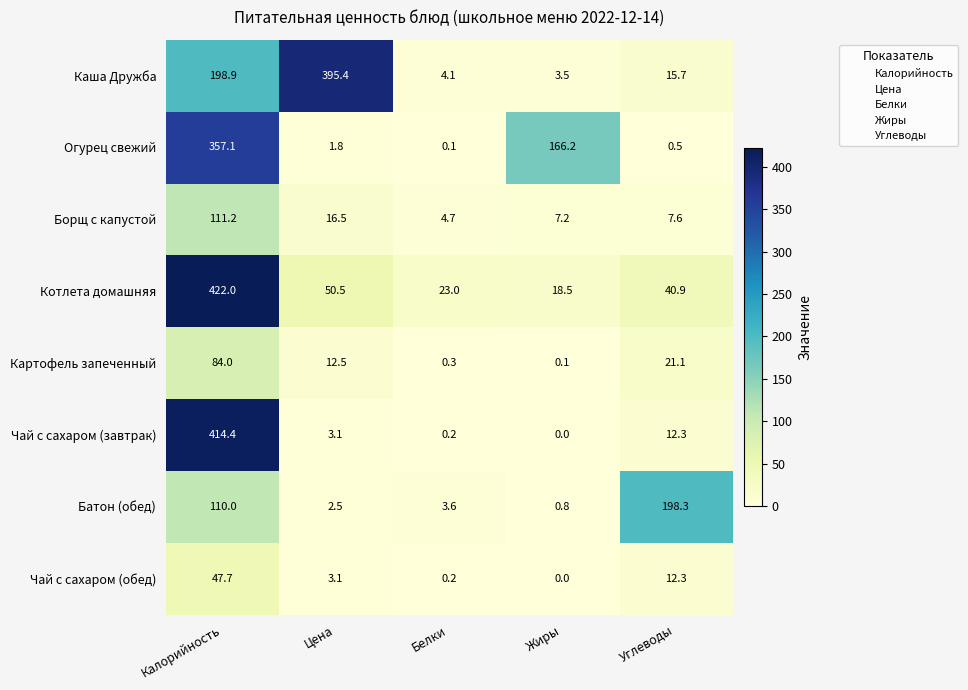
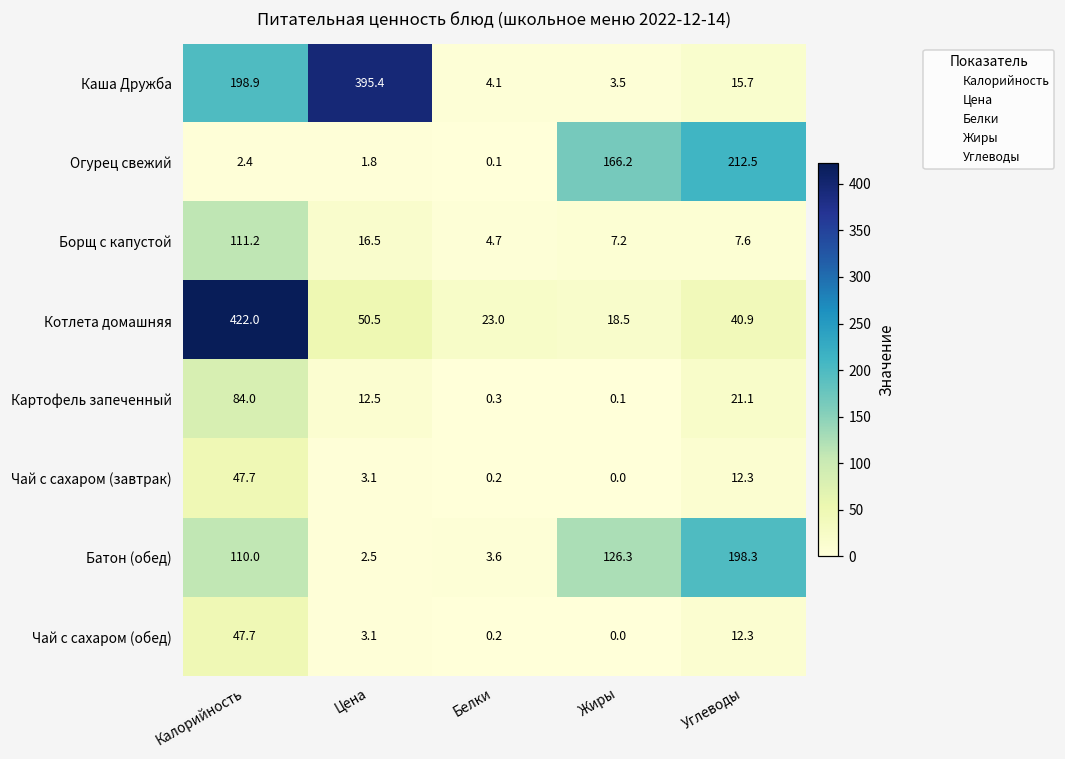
  {
    "Каша Дружба": {
      "Калорийность": 198.9,
      "Цена": 395.4,
      "Белки": 4.1,
      "Жиры": 3.5,
      "Углеводы": 15.7
    },
    "Огурец свежий": {
-     "Калорийность": 357.1,
+     "Калорийность": 2.4,
      "Цена": 1.8,
      "Белки": 0.1,
      "Жиры": 166.2,
-     "Углеводы": 0.5
+     "Углеводы": 212.5
    },
    "Борщ с капустой": {
      "Калорийность": 111.2,
      "Цена": 16.5,
      "Белки": 4.7,
      "Жиры": 7.2,
      "Углеводы": 7.6
    },
    "Котлета домашняя": {
      "Калорийность": 422.0,
      "Цена": 50.5,
      "Белки": 23.0,
      "Жиры": 18.5,
      "Углеводы": 40.9
    },
    "Картофель запеченный": {
      "Калорийность": 84.0,
      "Цена": 12.5,
      "Белки": 0.3,
      "Жиры": 0.1,
      "Углеводы": 21.1
    },
    "Чай с сахаром (завтрак)": {
-     "Калорийность": 414.4,
+     "Калорийность": 47.7,
      "Цена": 3.1,
      "Белки": 0.2,
      "Жиры": 0.0,
      "Углеводы": 12.3
    },
    "Батон (обед)": {
      "Калорийность": 110.0,
      "Цена": 2.5,
      "Белки": 3.6,
-     "Жиры": 0.8,
+     "Жиры": 126.3,
      "Углеводы": 198.3
    },
    "Чай с сахаром (обед)": {
      "Калорийность": 47.7,
      "Цена": 3.1,
      "Белки": 0.2,
      "Жиры": 0.0,
      "Углеводы": 12.3
    }
  }
